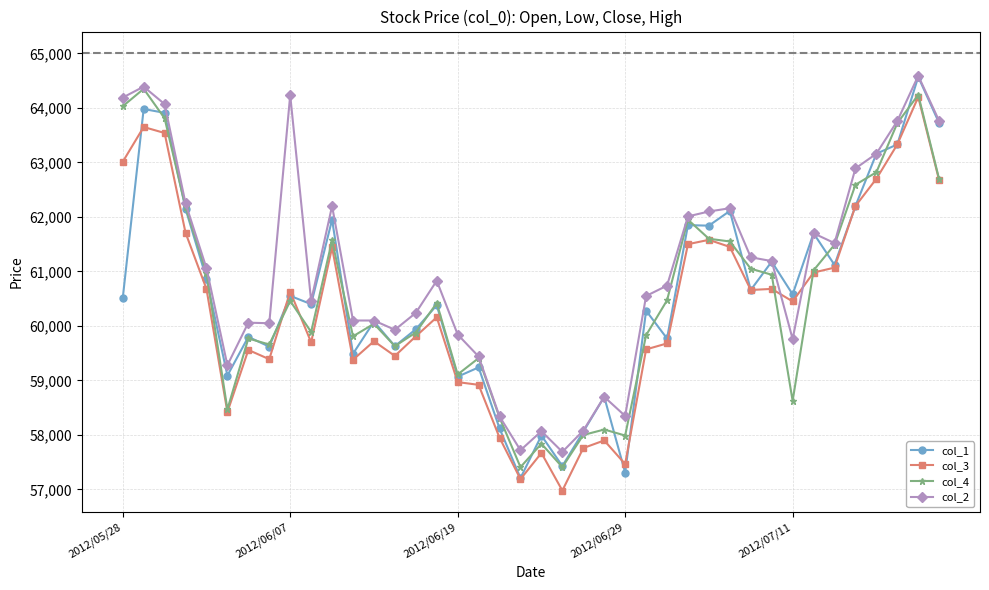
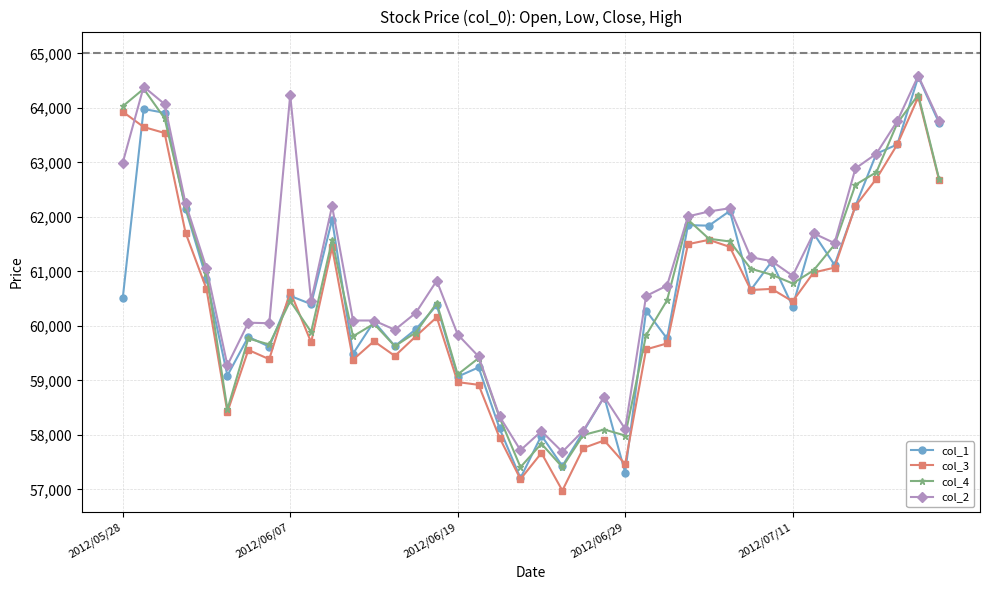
  {
    "col_1": {
      "2012/05/28": "60,500",
      "2012/06/07": "60,600",
      "2012/06/29": "57,300",
-     "2012/07/11": "60,600"
+     "2012/07/11": "60,400"
    },
    "col_3": {
-     "2012/05/28": "63,000",
+     "2012/05/28": "63,900",
      "2012/06/07": "60,600",
      "2012/06/19": "59,000",
      "2012/06/29": "57,500",
      "2012/07/11": "60,500"
    },
    "col_4": {
      "2012/05/28": "64,000",
      "2012/06/07": "60,500",
      "2012/06/29": "58,000",
-     "2012/07/11": "58,600"
+     "2012/07/11": "60,800"
    },
    "col_2": {
-     "2012/05/28": "64,200",
+     "2012/05/28": "63,000",
      "2012/06/07": "64,200",
      "2012/06/19": "59,800",
-     "2012/06/29": "58,300",
-     "2012/07/11": "59,800"
+     "2012/06/29": "58,100",
+     "2012/07/11": "60,900"
    }
  }
